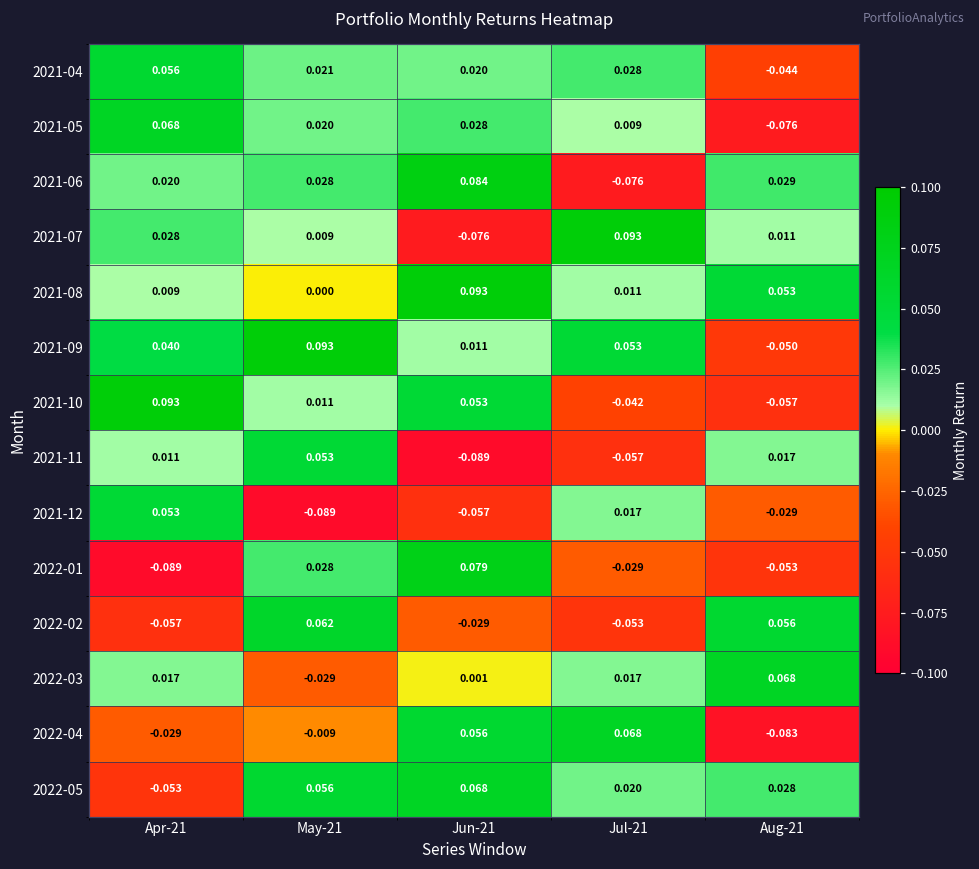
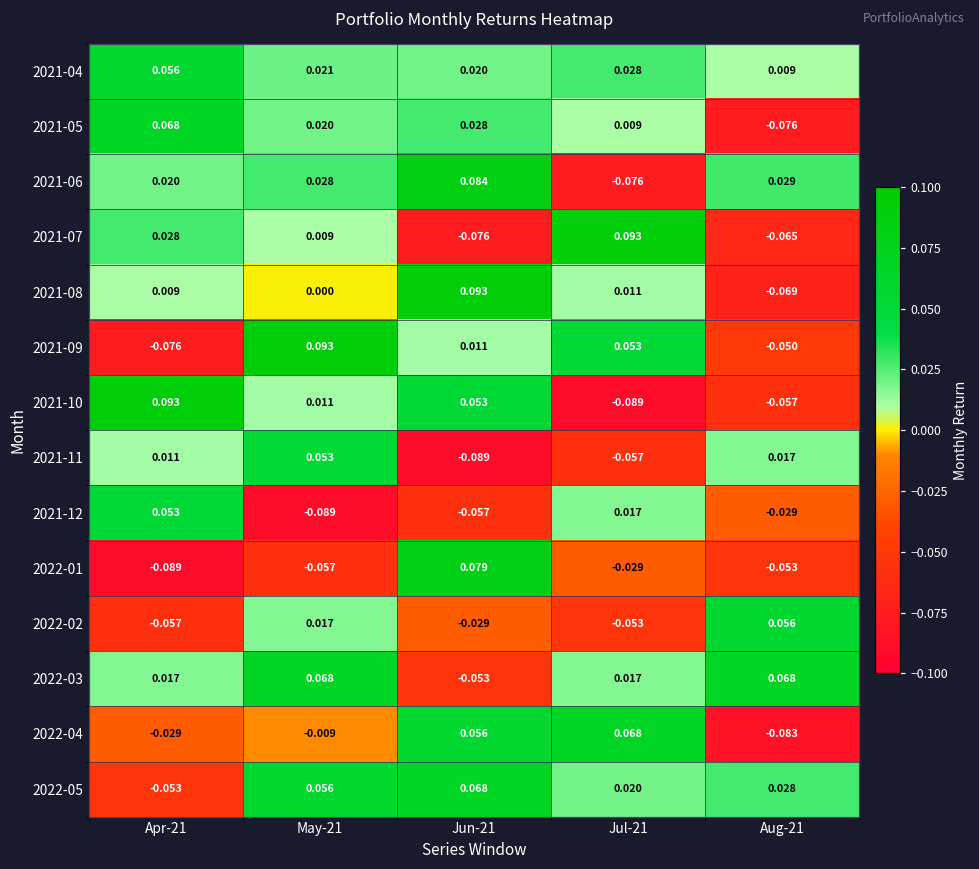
  {
    "2021-04": {
      "Apr-21": 0.056,
      "May-21": 0.021,
      "Jun-21": 0.020,
      "Jul-21": 0.028,
-     "Aug-21": -0.044
+     "Aug-21": 0.009
    },
    "2021-05": {
      "Apr-21": 0.068,
      "May-21": 0.020,
      "Jun-21": 0.028,
      "Jul-21": 0.009,
      "Aug-21": -0.076
    },
    "2021-06": {
      "Apr-21": 0.020,
      "May-21": 0.028,
      "Jun-21": 0.084,
      "Jul-21": -0.076,
      "Aug-21": 0.029
    },
    "2021-07": {
      "Apr-21": 0.028,
      "May-21": 0.009,
      "Jun-21": -0.076,
      "Jul-21": 0.093,
-     "Aug-21": 0.011
+     "Aug-21": -0.065
    },
    "2021-08": {
      "Apr-21": 0.009,
      "May-21": 0.000,
      "Jun-21": 0.093,
      "Jul-21": 0.011,
-     "Aug-21": 0.053
+     "Aug-21": -0.069
    },
    "2021-09": {
-     "Apr-21": 0.040,
+     "Apr-21": -0.076,
      "May-21": 0.093,
      "Jun-21": 0.011,
      "Jul-21": 0.053,
      "Aug-21": -0.050
    },
    "2021-10": {
      "Apr-21": 0.093,
      "May-21": 0.011,
      "Jun-21": 0.053,
-     "Jul-21": -0.042,
+     "Jul-21": -0.089,
      "Aug-21": -0.057
    },
    "2021-11": {
      "Apr-21": 0.011,
      "May-21": 0.053,
      "Jun-21": -0.089,
      "Jul-21": -0.057,
      "Aug-21": 0.017
    },
    "2021-12": {
      "Apr-21": 0.053,
      "May-21": -0.089,
      "Jun-21": -0.057,
      "Jul-21": 0.017,
      "Aug-21": -0.029
    },
    "2022-01": {
      "Apr-21": -0.089,
-     "May-21": 0.028,
+     "May-21": -0.057,
      "Jun-21": 0.079,
      "Jul-21": -0.029,
      "Aug-21": -0.053
    },
    "2022-02": {
      "Apr-21": -0.057,
-     "May-21": 0.062,
+     "May-21": 0.017,
      "Jun-21": -0.029,
      "Jul-21": -0.053,
      "Aug-21": 0.056
    },
    "2022-03": {
      "Apr-21": 0.017,
-     "May-21": -0.029,
-     "Jun-21": 0.001,
+     "May-21": 0.068,
+     "Jun-21": -0.053,
      "Jul-21": 0.017,
      "Aug-21": 0.068
    },
    "2022-04": {
      "Apr-21": -0.029,
      "May-21": -0.009,
      "Jun-21": 0.056,
      "Jul-21": 0.068,
      "Aug-21": -0.083
    },
    "2022-05": {
      "Apr-21": -0.053,
      "May-21": 0.056,
      "Jun-21": 0.068,
      "Jul-21": 0.020,
      "Aug-21": 0.028
    }
  }
